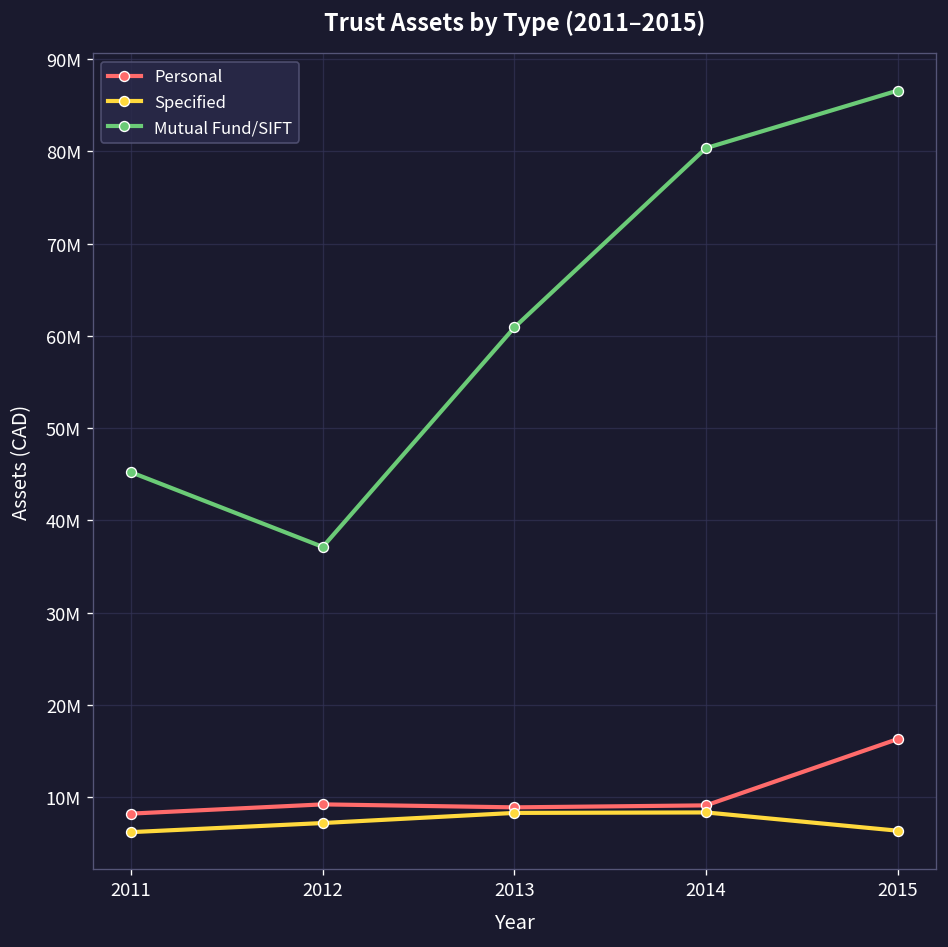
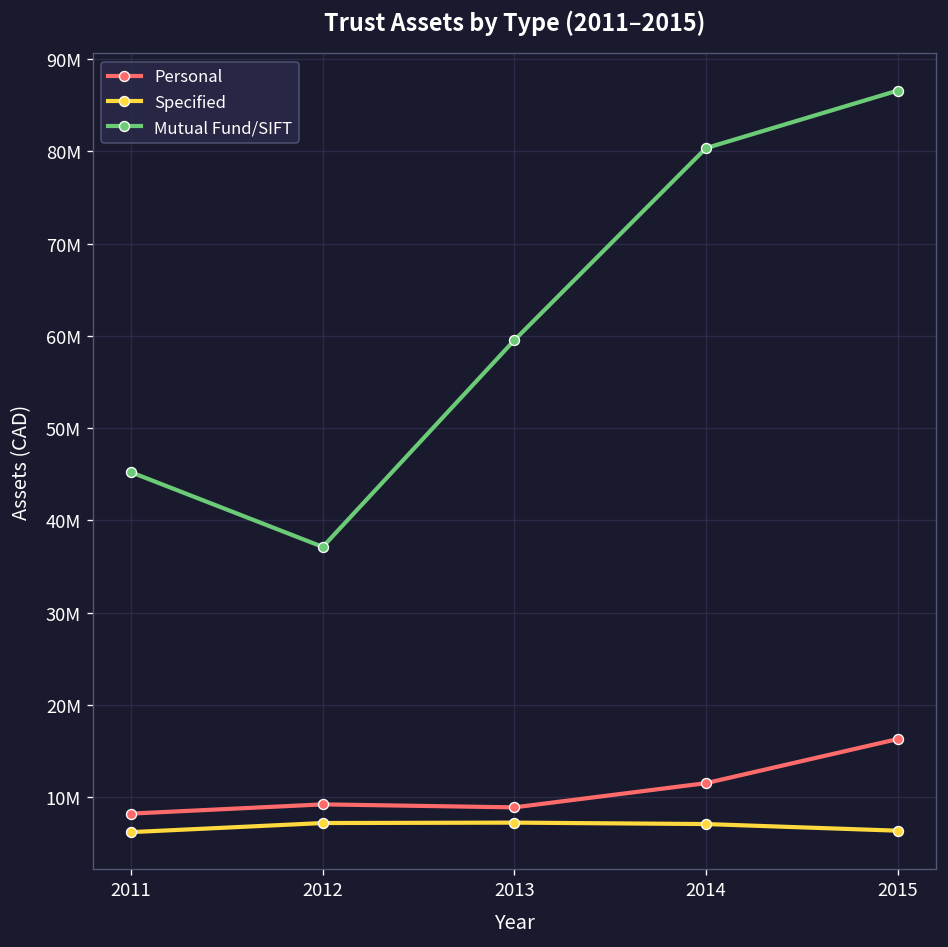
  {
    "Personal": {
      "2011": 8000000,
      "2012": 9000000,
      "2013": 9000000,
-     "2014": 9000000,
+     "2014": 12000000,
      "2015": 16000000
    },
    "Specified": {
      "2011": 6000000,
      "2012": 7000000,
-     "2013": 8000000,
-     "2014": 8000000,
+     "2013": 7000000,
+     "2014": 7000000,
      "2015": 6000000
    },
    "Mutual Fund/SIFT": {
      "2011": 45000000,
      "2012": 37000000,
-     "2013": 61000000,
+     "2013": 60000000,
      "2014": 80000000,
      "2015": 87000000
    }
  }
